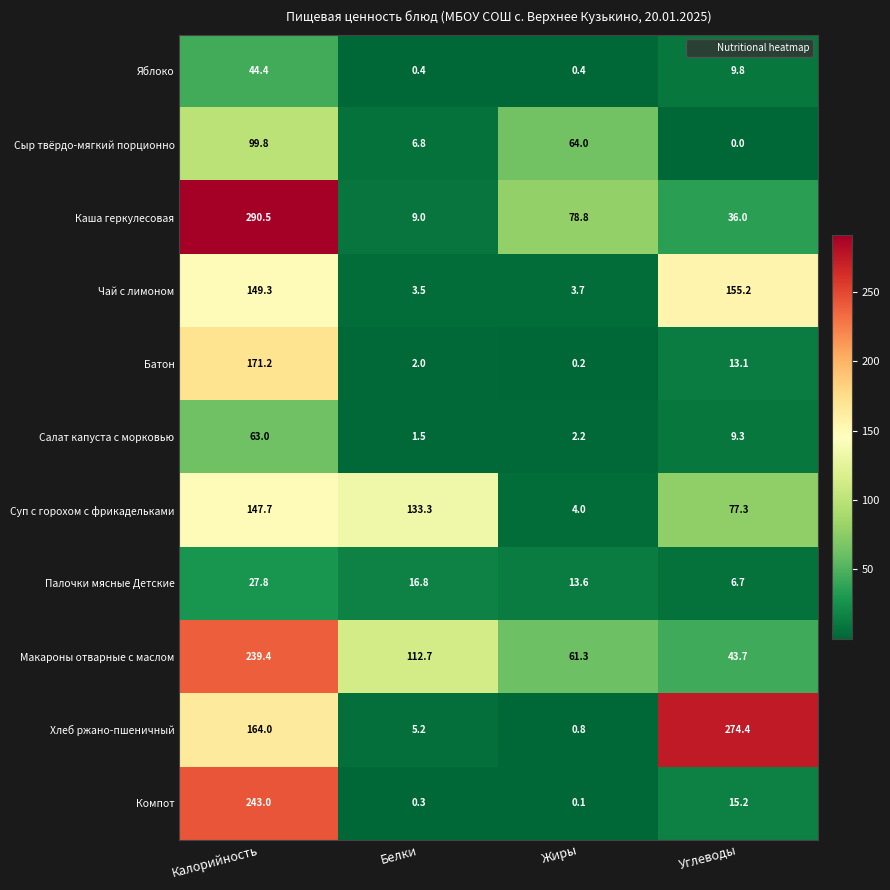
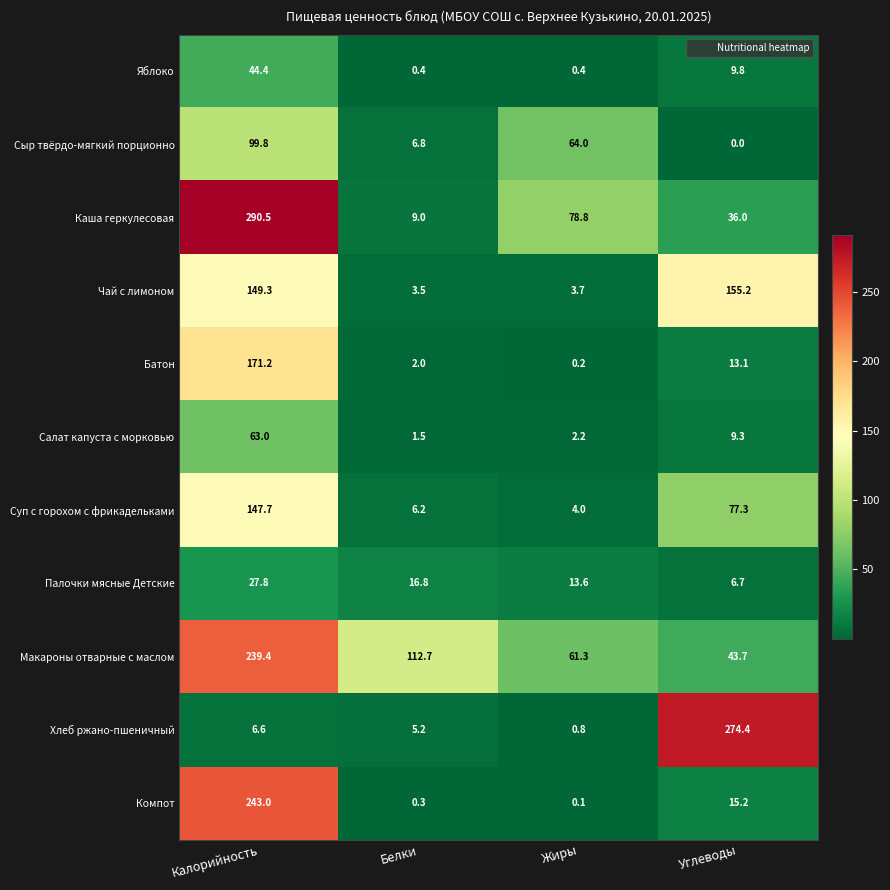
  {
    "Яблоко": {
      "Калорийность": 44.4,
      "Белки": 0.4,
      "Жиры": 0.4,
      "Углеводы": 9.8
    },
    "Сыр твёрдо-мягкий порционно": {
      "Калорийность": 99.8,
      "Белки": 6.8,
      "Жиры": 64.0,
      "Углеводы": 0.0
    },
    "Каша геркулесовая": {
      "Калорийность": 290.5,
      "Белки": 9.0,
      "Жиры": 78.8,
      "Углеводы": 36.0
    },
    "Чай с лимоном": {
      "Калорийность": 149.3,
      "Белки": 3.5,
      "Жиры": 3.7,
      "Углеводы": 155.2
    },
    "Батон": {
      "Калорийность": 171.2,
      "Белки": 2.0,
      "Жиры": 0.2,
      "Углеводы": 13.1
    },
    "Салат капуста с морковью": {
      "Калорийность": 63.0,
      "Белки": 1.5,
      "Жиры": 2.2,
      "Углеводы": 9.3
    },
    "Суп с горохом с фрикадельками": {
      "Калорийность": 147.7,
-     "Белки": 133.3,
+     "Белки": 6.2,
      "Жиры": 4.0,
      "Углеводы": 77.3
    },
    "Палочки мясные Детские": {
      "Калорийность": 27.8,
      "Белки": 16.8,
      "Жиры": 13.6,
      "Углеводы": 6.7
    },
    "Макароны отварные с маслом": {
      "Калорийность": 239.4,
      "Белки": 112.7,
      "Жиры": 61.3,
      "Углеводы": 43.7
    },
    "Хлеб ржано-пшеничный": {
-     "Калорийность": 164.0,
+     "Калорийность": 6.6,
      "Белки": 5.2,
      "Жиры": 0.8,
      "Углеводы": 274.4
    },
    "Компот": {
      "Калорийность": 243.0,
      "Белки": 0.3,
      "Жиры": 0.1,
      "Углеводы": 15.2
    }
  }
